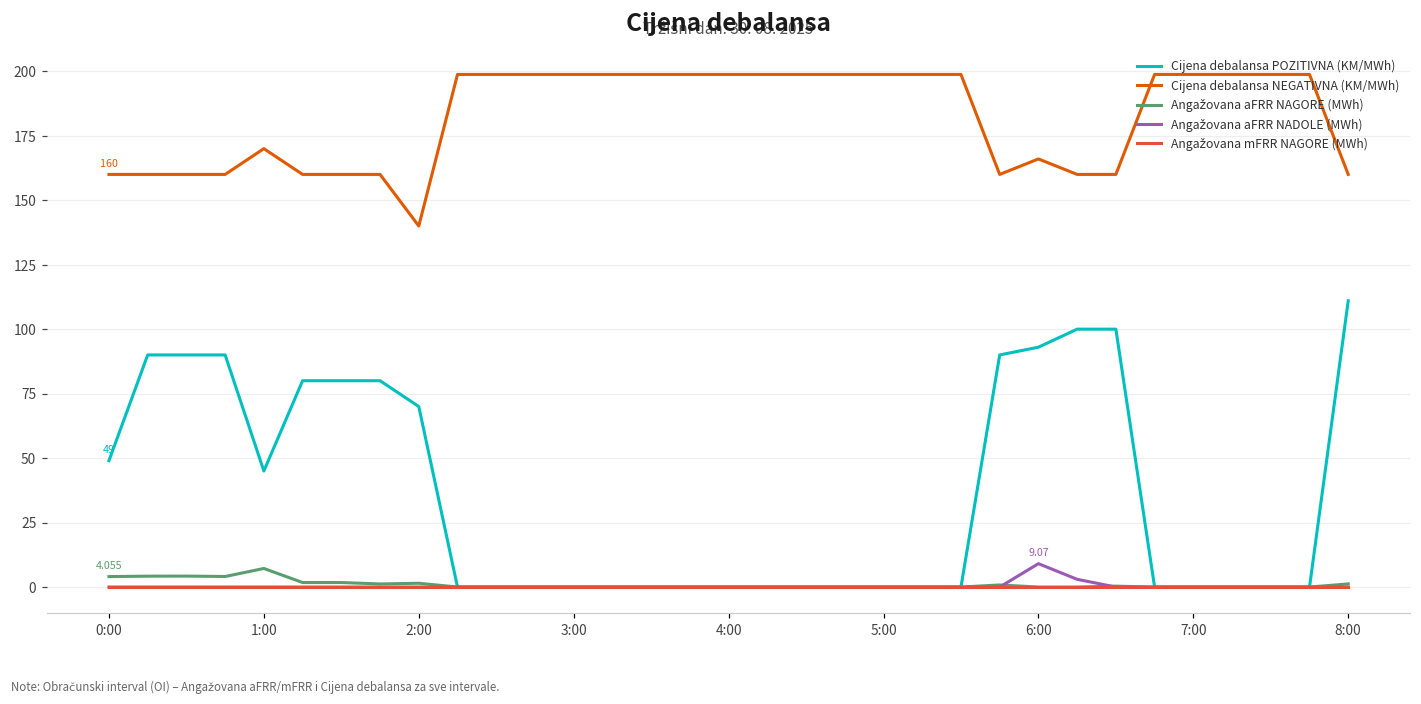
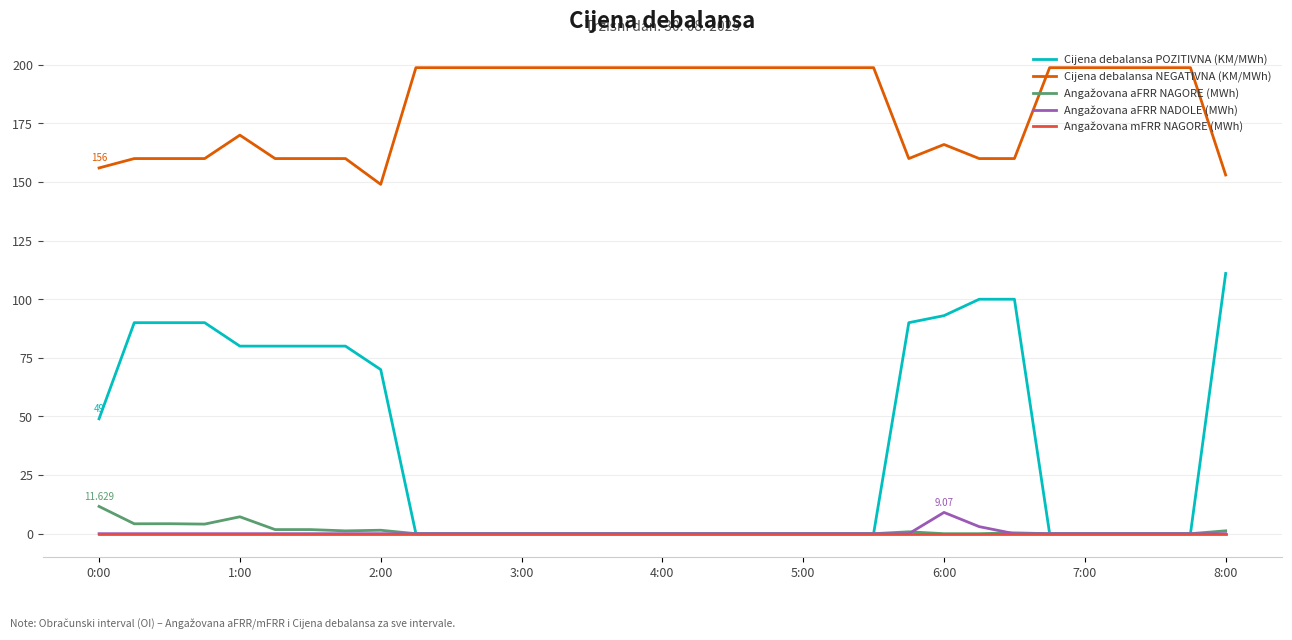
  {
    "Cijena debalansa POZITIVNA (KM/MWh)": {
-     "1:00": 45,
+     "1:00": 80,
      "2:00": 70,
      "6:00": 93,
      "8:00": 111
    },
    "Cijena debalansa NEGATIVNA (KM/MWh)": {
-     "0:00": 160,
-     "2:00": 140,
-     "8:00": 160
+     "0:00": 156,
+     "2:00": 149,
+     "8:00": 153
    },
    "Angažovana aFRR NAGORE (MWh)": {
-     "0:00": 4.055
+     "0:00": 11.629
    },
    "Angažovana aFRR NADOLE (MWh)": {
      "6:00": 9.07
    }
  }
